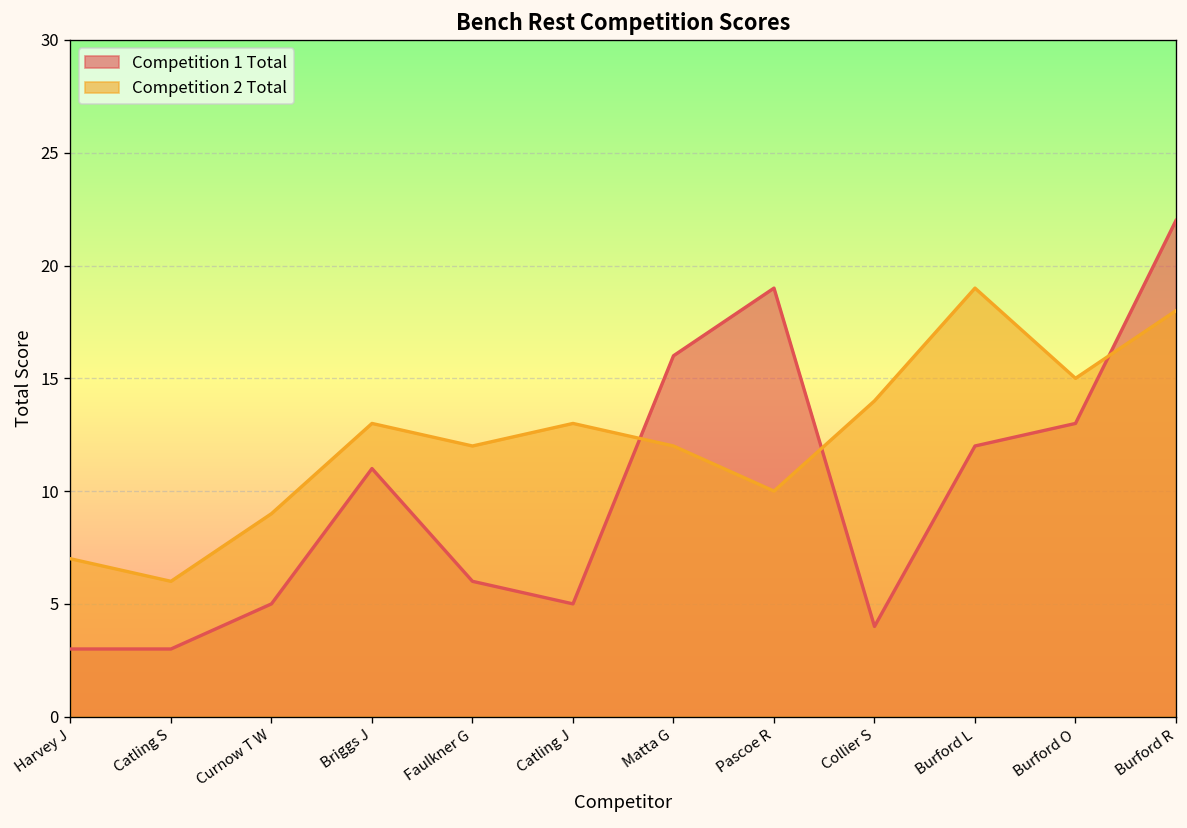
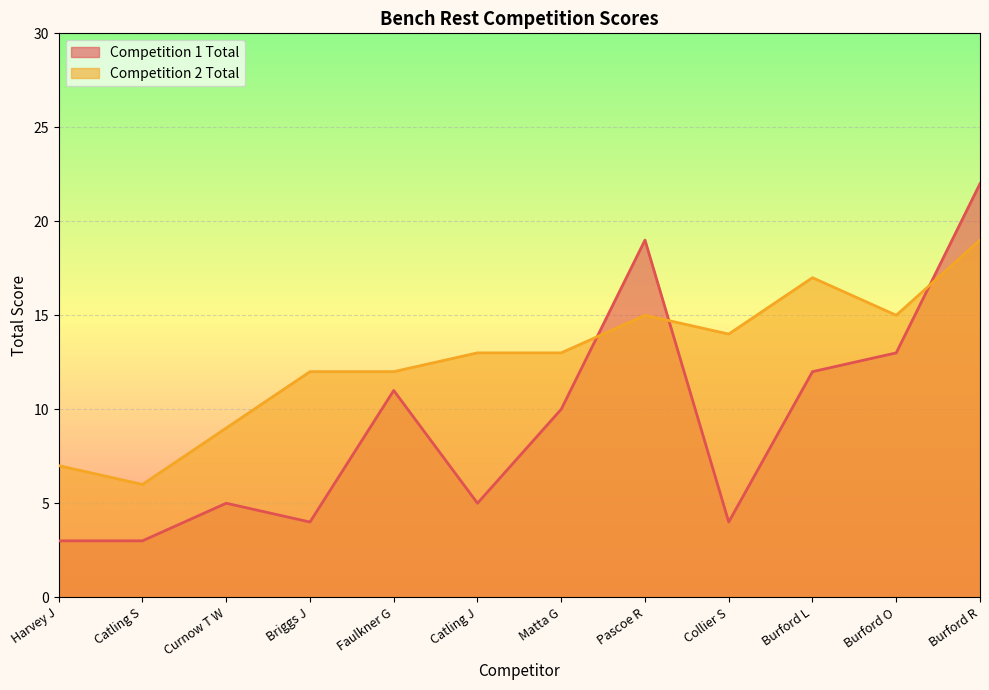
  {
    "Competition 1 Total": {
      "Harvey J": 3,
      "Catling S": 3,
      "Curnow T W": 5,
-     "Briggs J": 11,
-     "Faulkner G": 6,
+     "Briggs J": 4,
+     "Faulkner G": 11,
      "Catling J": 5,
-     "Matta G": 16,
+     "Matta G": 10,
      "Pascoe R": 19,
      "Collier S": 4,
      "Burford L": 12,
      "Burford O": 13,
      "Burford R": 22
    },
    "Competition 2 Total": {
      "Harvey J": 7,
      "Catling S": 6,
      "Curnow T W": 9,
-     "Briggs J": 13,
+     "Briggs J": 12,
      "Faulkner G": 12,
      "Catling J": 13,
-     "Matta G": 12,
-     "Pascoe R": 10,
+     "Matta G": 13,
+     "Pascoe R": 15,
      "Collier S": 14,
-     "Burford L": 19,
+     "Burford L": 17,
      "Burford O": 15,
-     "Burford R": 18
+     "Burford R": 19
    }
  }
